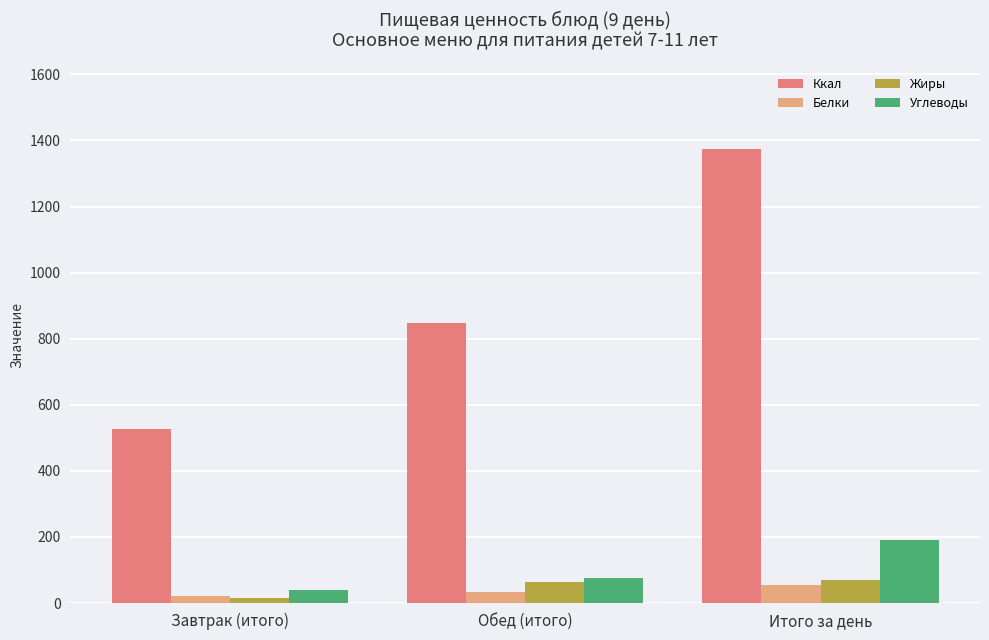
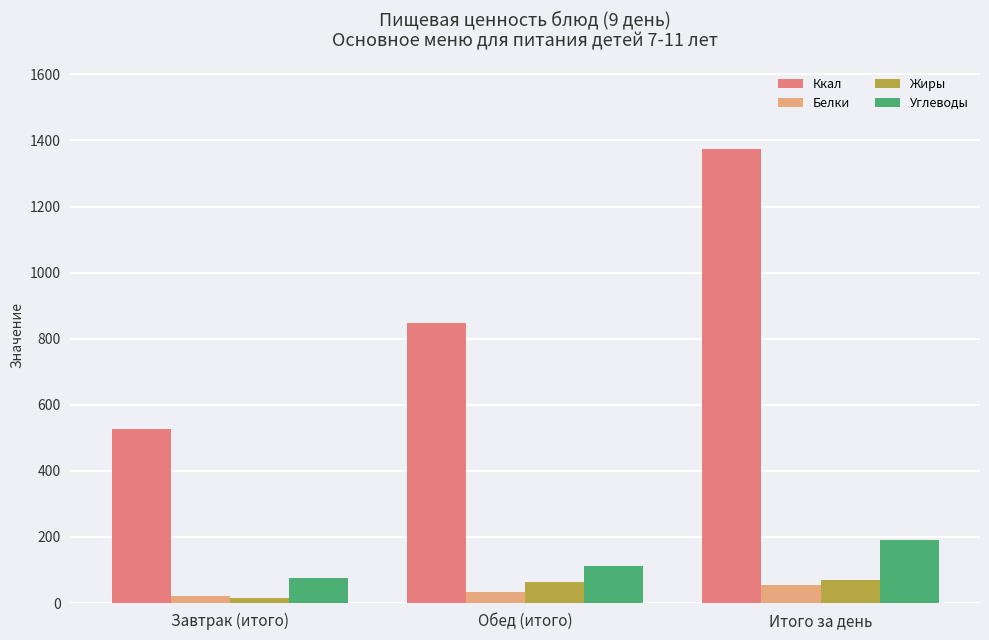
  {
    "Жиры": {
      "Завтрак (итого)": 10,
      "Обед (итого)": 60,
      "Итого за день": 70
    },
    "Углеводы": {
-     "Завтрак (итого)": 40,
-     "Обед (итого)": 80,
+     "Завтрак (итого)": 80,
+     "Обед (итого)": 110,
      "Итого за день": 190
    }
  }
